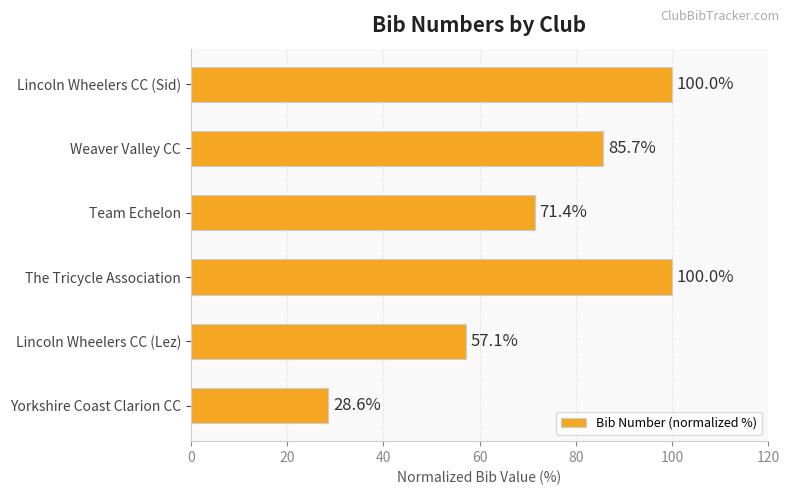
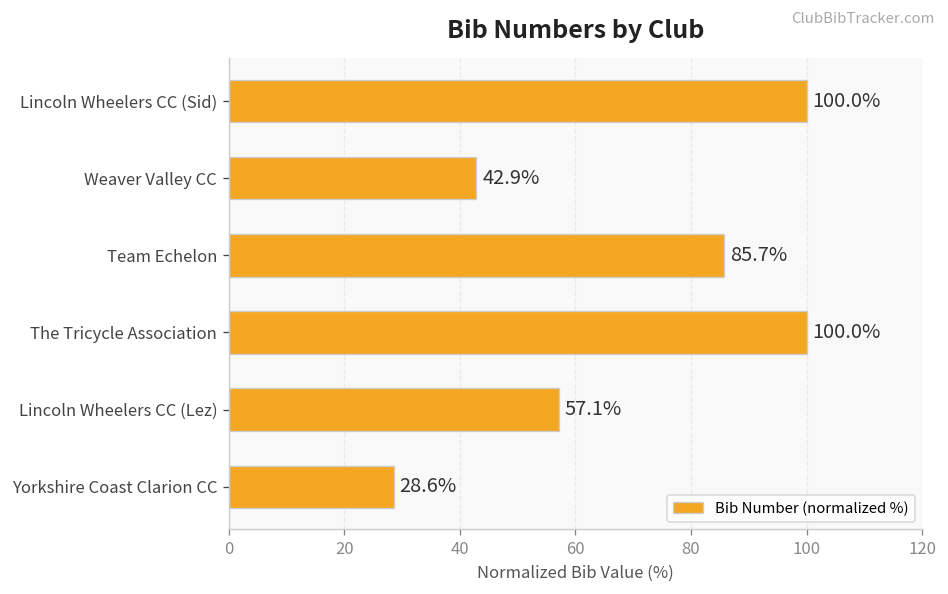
  {
    "Lincoln Wheelers CC (Sid)": "100.0%",
-   "Weaver Valley CC": "85.7%",
-   "Team Echelon": "71.4%",
+   "Weaver Valley CC": "42.9%",
+   "Team Echelon": "85.7%",
    "The Tricycle Association": "100.0%",
    "Lincoln Wheelers CC (Lez)": "57.1%",
    "Yorkshire Coast Clarion CC": "28.6%"
  }
